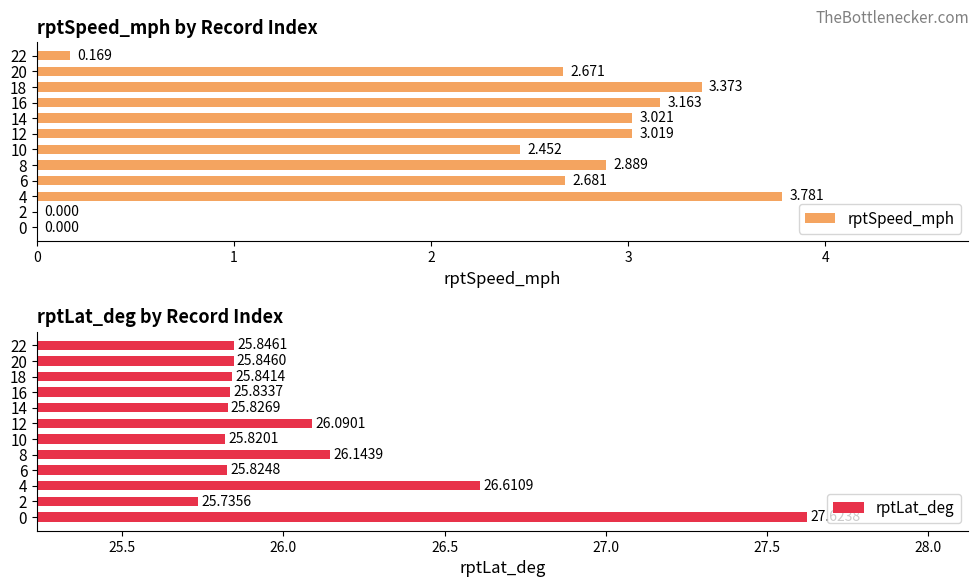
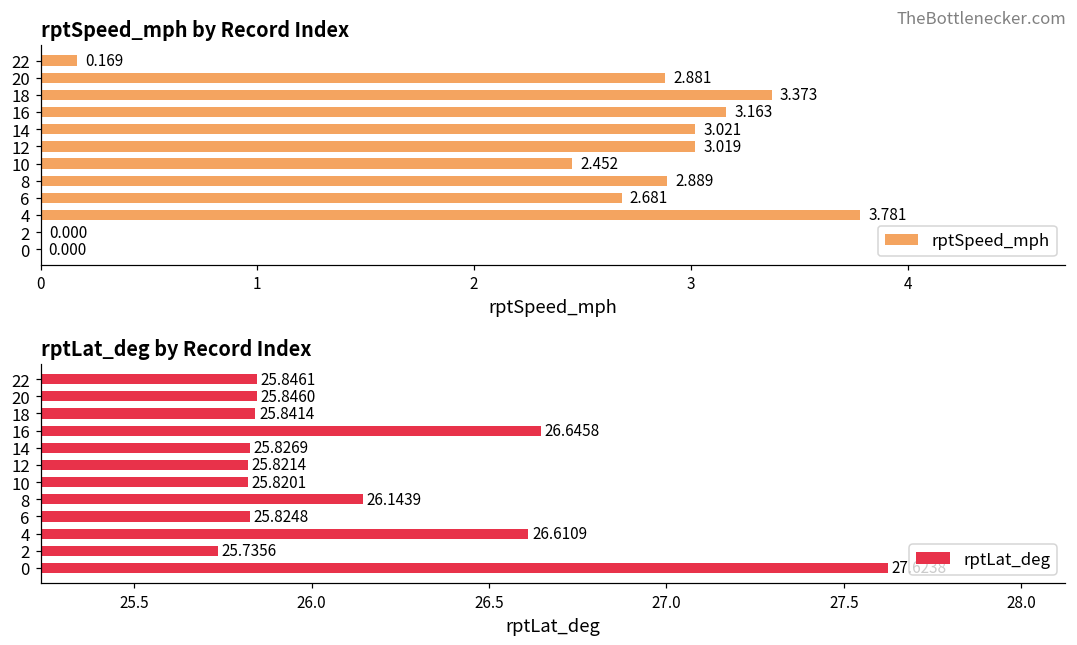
  {
    "rptSpeed_mph by Record Index": {
      "22": 0.169,
-     "20": 2.671,
+     "20": 2.881,
      "18": 3.373,
      "16": 3.163,
      "14": 3.021,
      "12": 3.019,
      "10": 2.452,
      "8": 2.889,
      "6": 2.681,
      "4": 3.781,
      "2": 0.000,
      "0": 0.000
    },
    "rptLat_deg by Record Index": {
      "22": 25.8461,
      "20": 25.8460,
      "18": 25.8414,
-     "16": 25.8337,
+     "16": 26.6458,
      "14": 25.8269,
-     "12": 26.0901,
+     "12": 25.8214,
      "10": 25.8201,
      "8": 26.1439,
      "6": 25.8248,
      "4": 26.6109,
      "2": 25.7356
    }
  }
